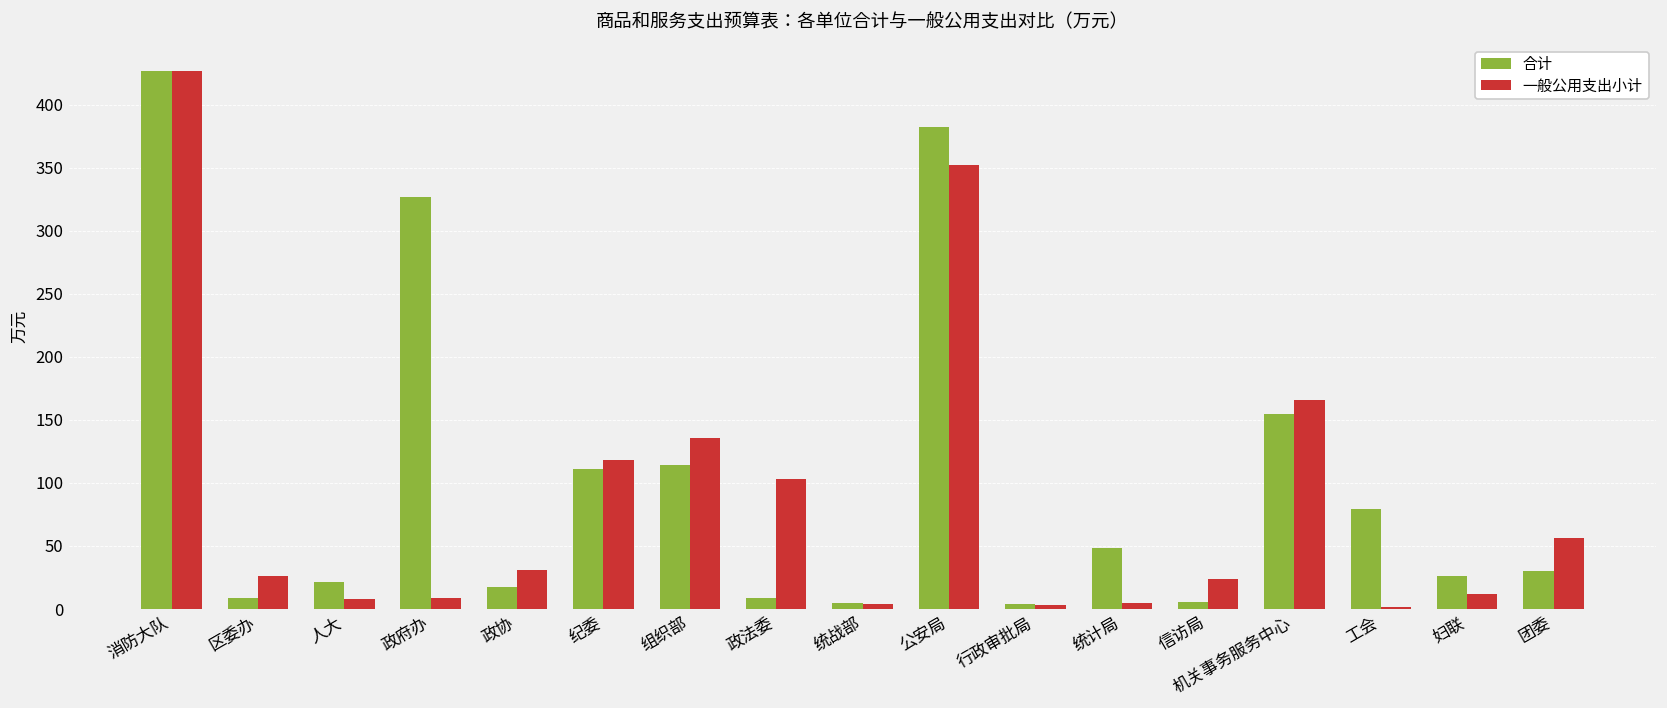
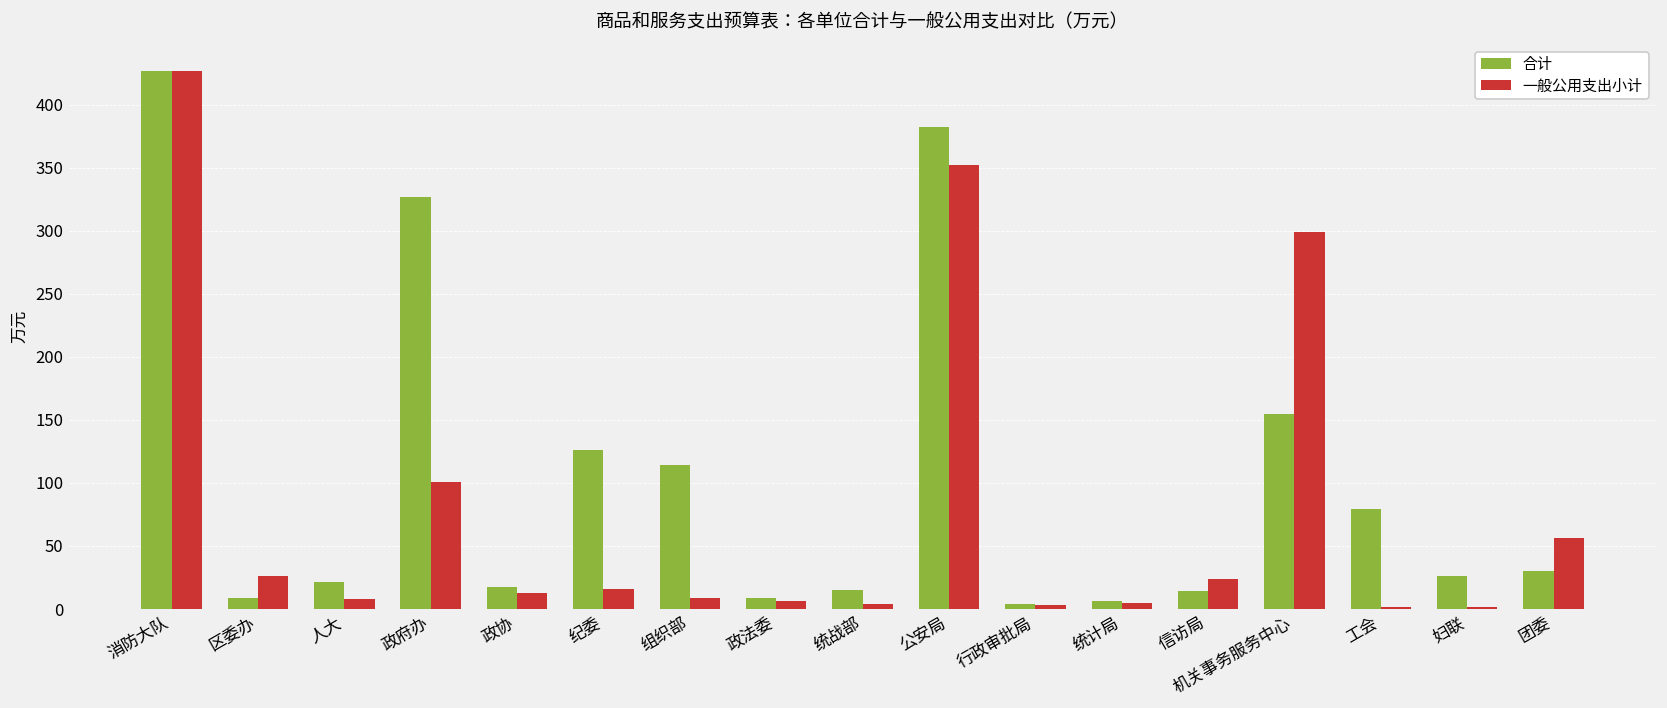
  {
    "合计": {
      "消防大队": 427,
      "区委办": 9,
      "人大": 22,
      "政府办": 327,
      "政协": 17,
-     "纪委": 111,
+     "纪委": 126,
      "组织部": 114,
      "政法委": 9,
-     "统战部": 5,
+     "统战部": 15,
      "公安局": 383,
      "行政审批局": 4,
-     "统计局": 49,
-     "信访局": 6,
+     "统计局": 7,
+     "信访局": 14,
      "机关事务服务中心": 154,
      "工会": 79,
      "妇联": 26,
      "团委": 30
    },
    "一般公用支出小计": {
      "消防大队": 427,
      "区委办": 26,
      "人大": 8,
-     "政府办": 9,
-     "政协": 31,
-     "纪委": 118,
-     "组织部": 136,
-     "政法委": 103,
+     "政府办": 101,
+     "政协": 13,
+     "纪委": 16,
+     "组织部": 9,
+     "政法委": 6,
      "统战部": 4,
      "公安局": 352,
      "行政审批局": 3,
      "统计局": 5,
      "信访局": 24,
-     "机关事务服务中心": 166,
-     "妇联": 12,
+     "机关事务服务中心": 299,
+     "妇联": 2,
      "团委": 56
    }
  }
